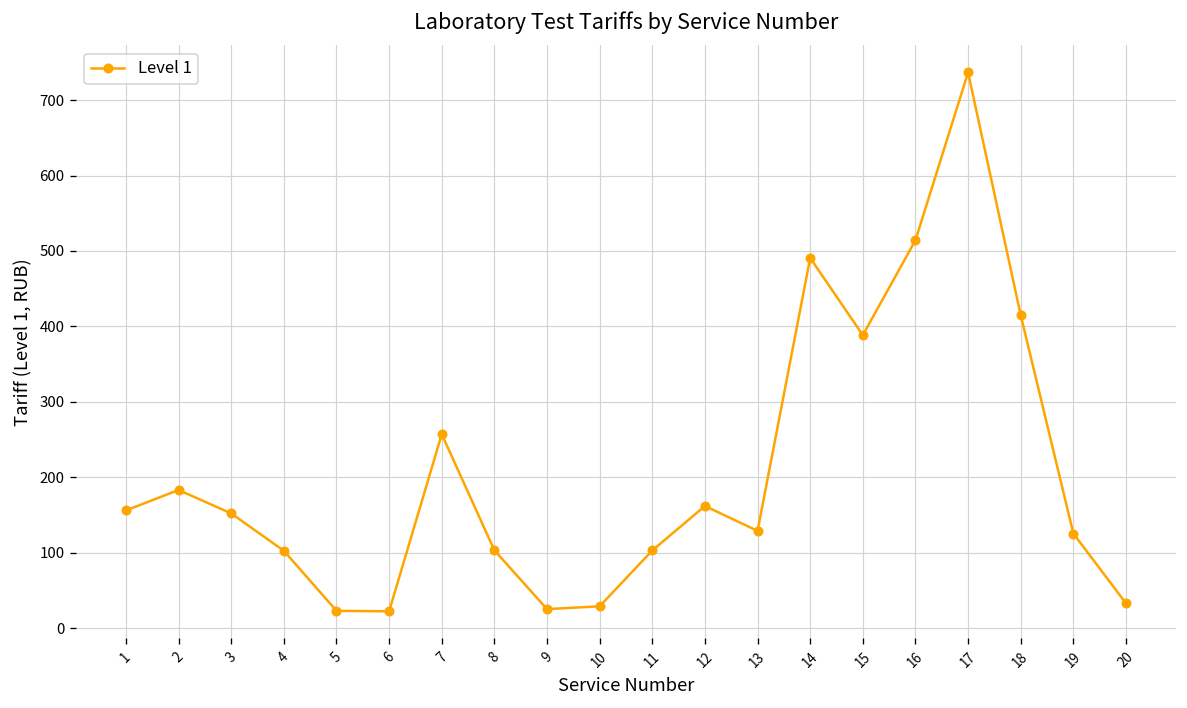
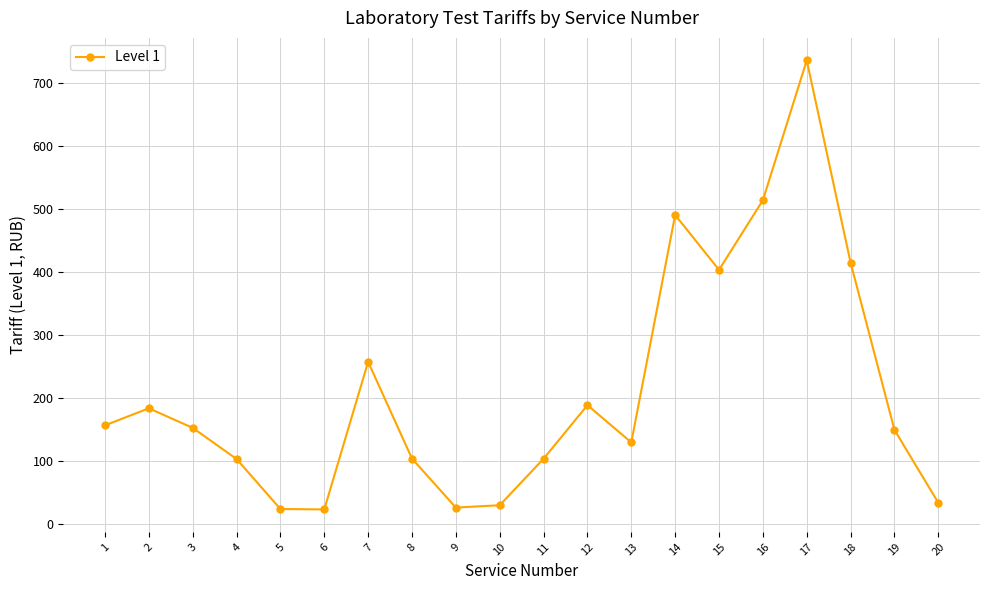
  {
    "1": 160,
    "2": 180,
    "3": 150,
    "4": 100,
    "5": 20,
    "6": 20,
    "7": 260,
    "8": 100,
    "9": 30,
    "10": 30,
    "11": 100,
-   "12": 160,
+   "12": 190,
    "13": 130,
    "14": 490,
-   "15": 390,
+   "15": 400,
    "16": 510,
    "17": 740,
    "18": 410,
-   "19": 130,
+   "19": 150,
    "20": 30
  }
